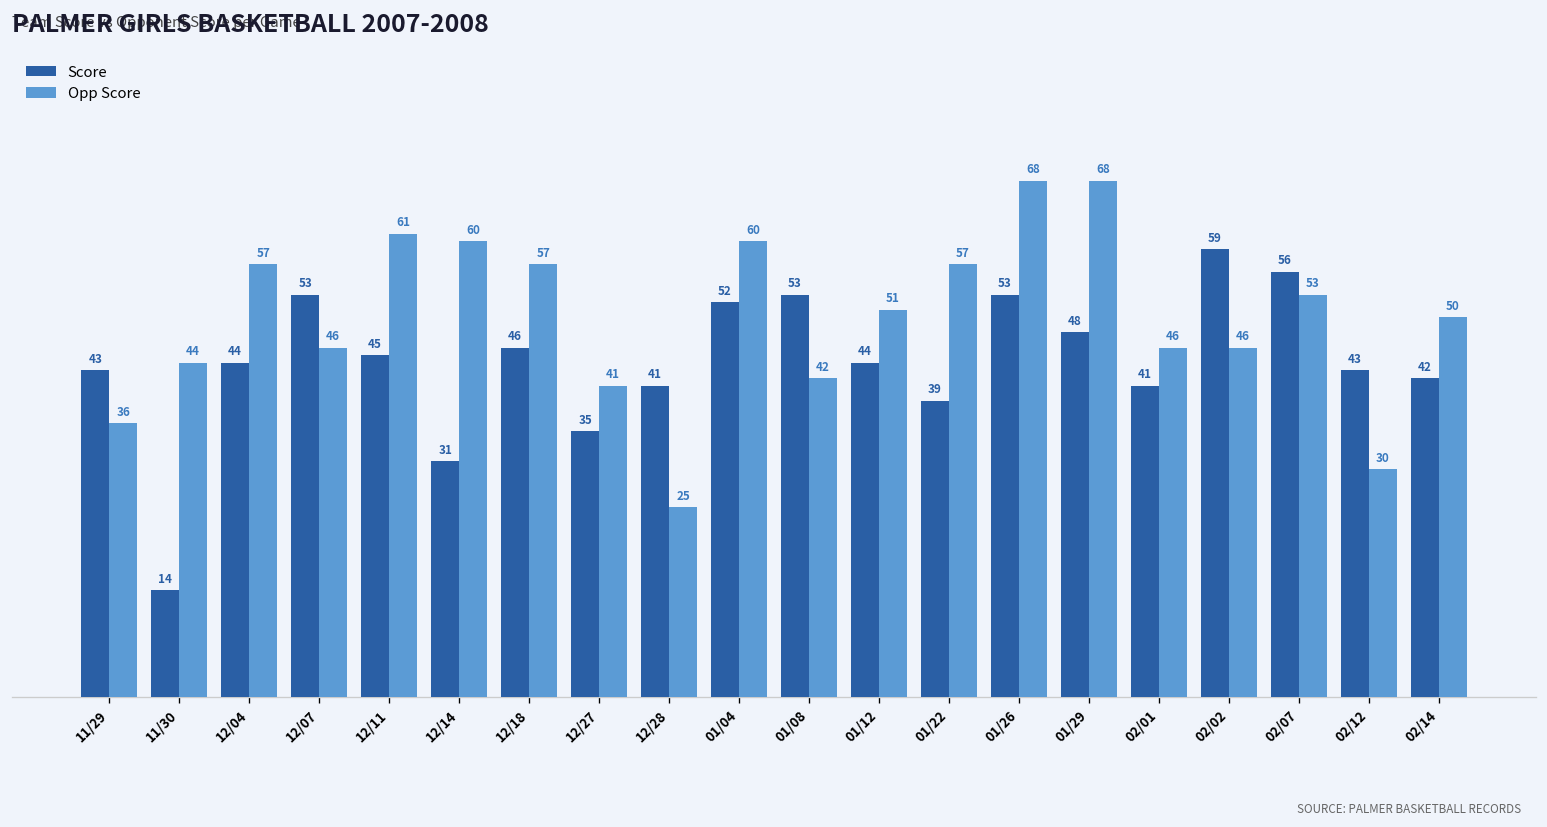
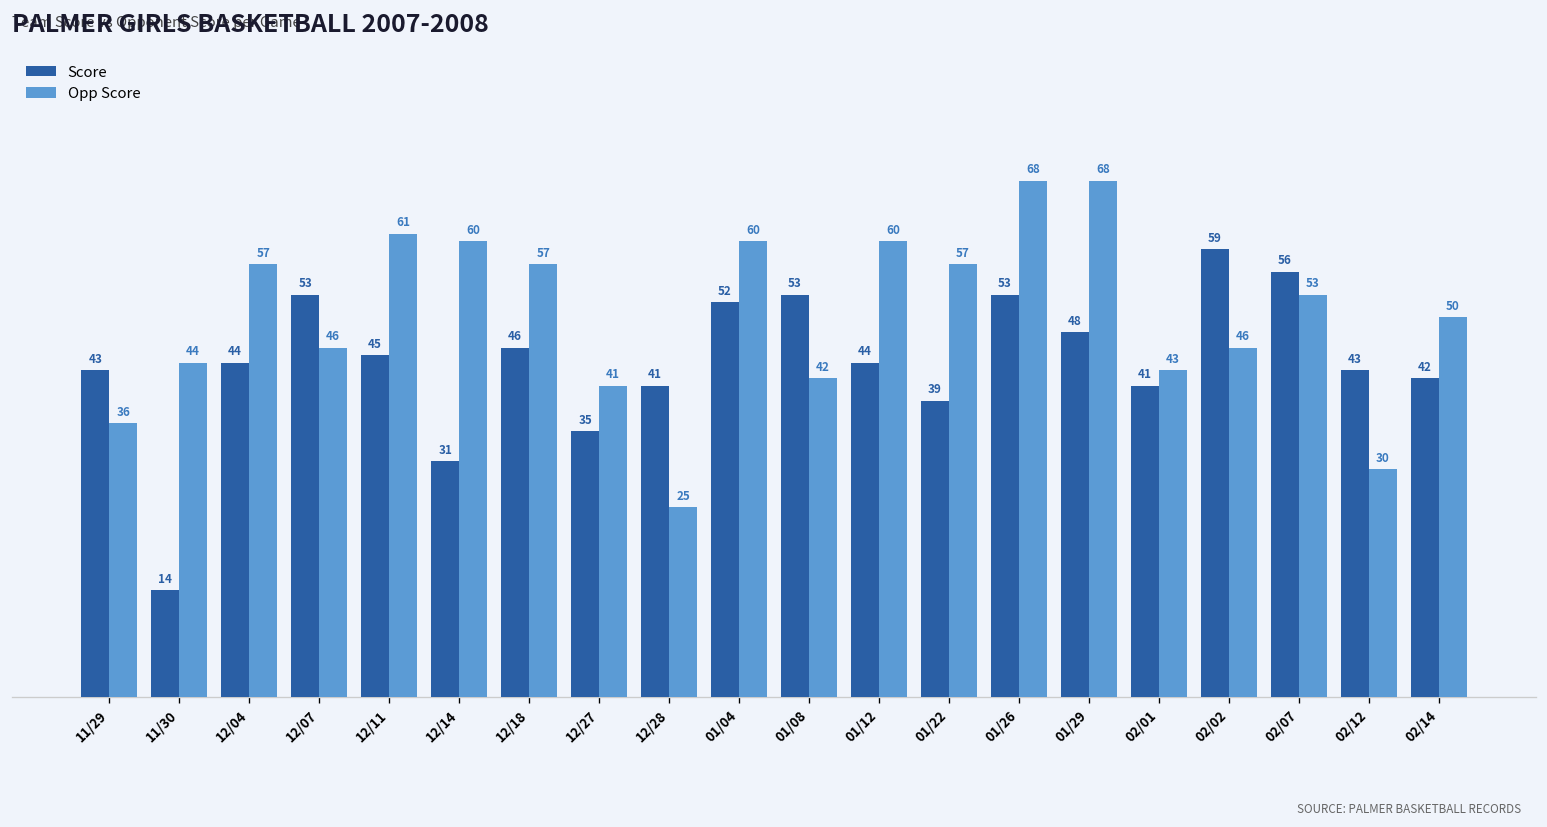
  {
    "Score": {
      "11/29": 43,
      "11/30": 14,
      "12/04": 44,
      "12/07": 53,
      "12/11": 45,
      "12/14": 31,
      "12/18": 46,
      "12/27": 35,
      "12/28": 41,
      "01/04": 52,
      "01/08": 53,
      "01/12": 44,
      "01/22": 39,
      "01/26": 53,
      "01/29": 48,
      "02/01": 41,
      "02/02": 59,
      "02/07": 56,
      "02/12": 43,
      "02/14": 42
    },
    "Opp Score": {
      "11/29": 36,
      "11/30": 44,
      "12/04": 57,
      "12/07": 46,
      "12/11": 61,
      "12/14": 60,
      "12/18": 57,
      "12/27": 41,
      "12/28": 25,
      "01/04": 60,
      "01/08": 42,
-     "01/12": 51,
+     "01/12": 60,
      "01/22": 57,
      "01/26": 68,
      "01/29": 68,
-     "02/01": 46,
+     "02/01": 43,
      "02/02": 46,
      "02/07": 53,
      "02/12": 30,
      "02/14": 50
    }
  }
